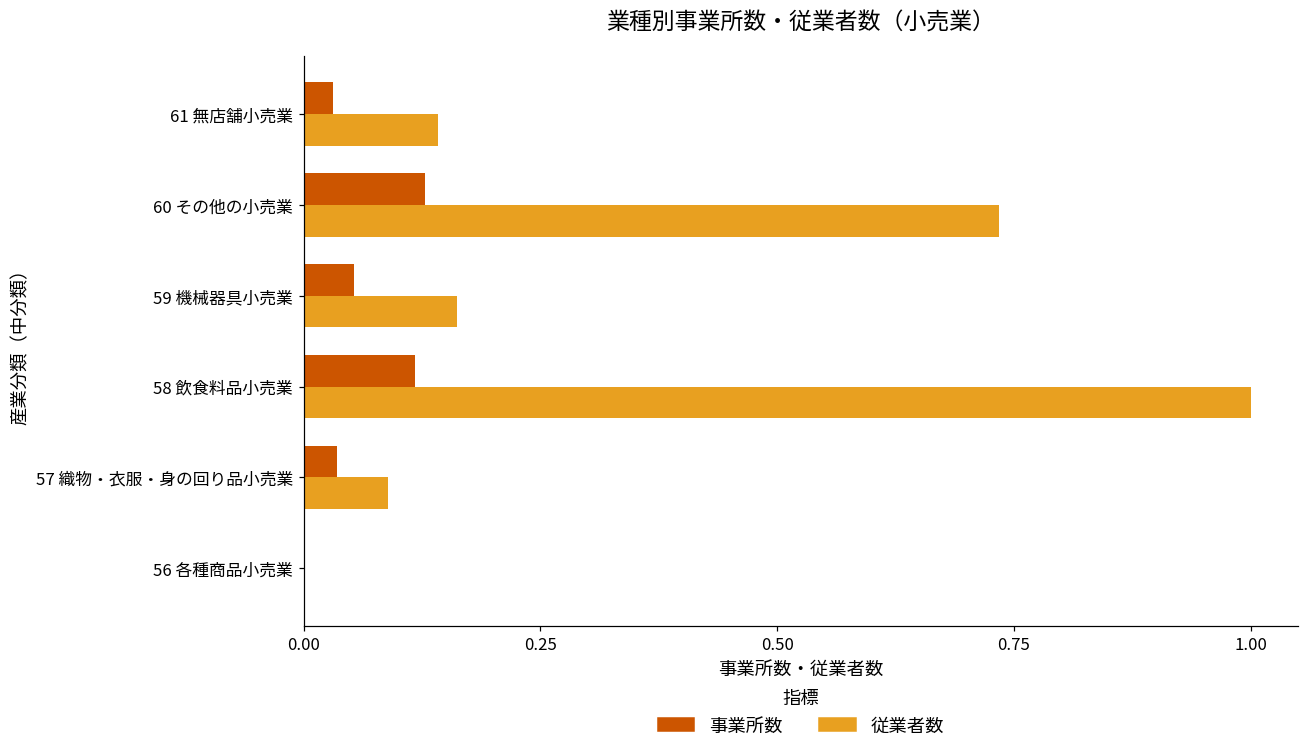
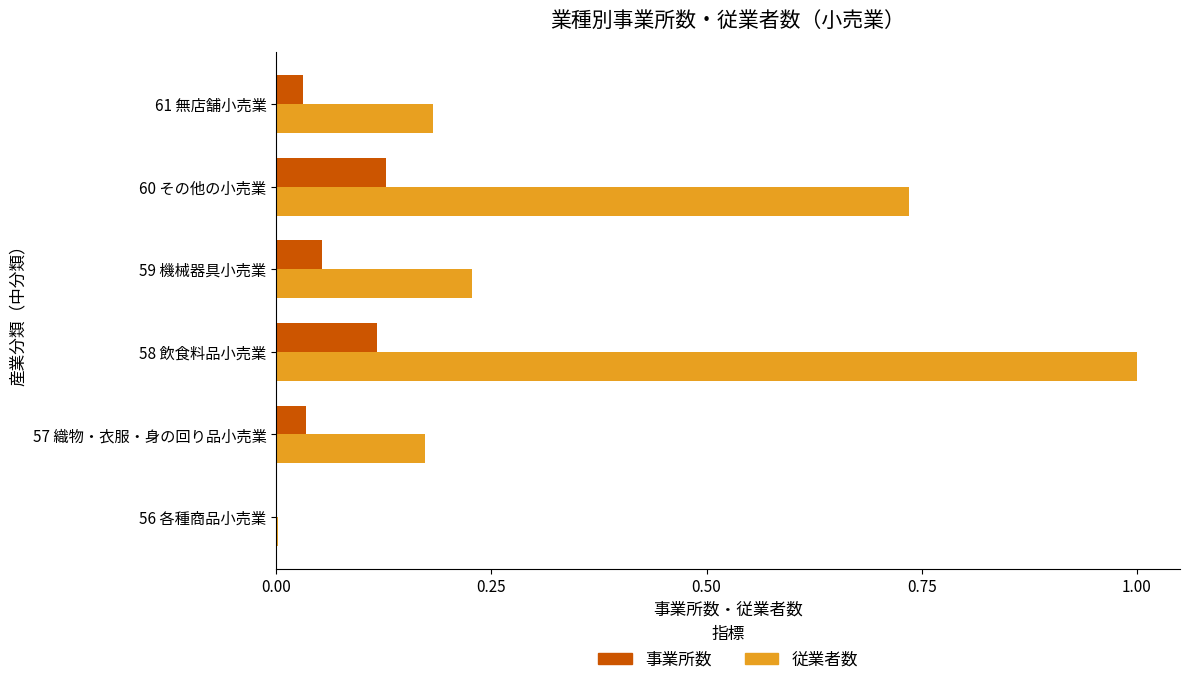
  {
    "事業所数": {
      "61 無店舗小売業": 0.03,
      "60 その他の小売業": 0.13,
      "59 機械器具小売業": 0.05,
      "58 飲食料品小売業": 0.12,
      "57 織物・衣服・身の回り品小売業": 0.04
    },
    "従業者数": {
-     "61 無店舗小売業": 0.14,
+     "61 無店舗小売業": 0.18,
      "60 その他の小売業": 0.73,
-     "59 機械器具小売業": 0.16,
+     "59 機械器具小売業": 0.23,
      "58 飲食料品小売業": 1.00,
-     "57 織物・衣服・身の回り品小売業": 0.09
+     "57 織物・衣服・身の回り品小売業": 0.17
    }
  }
